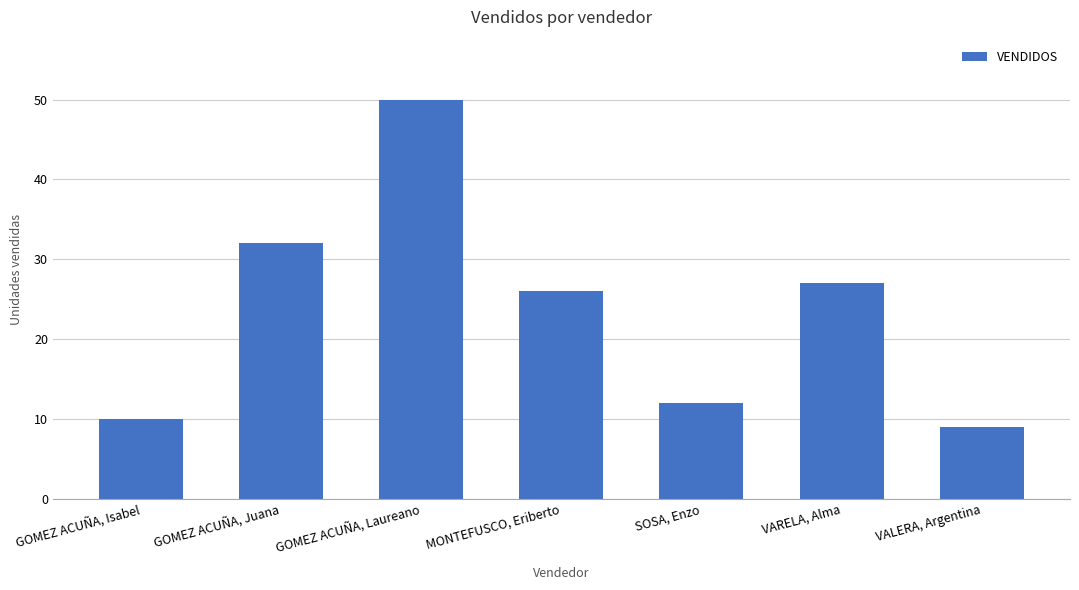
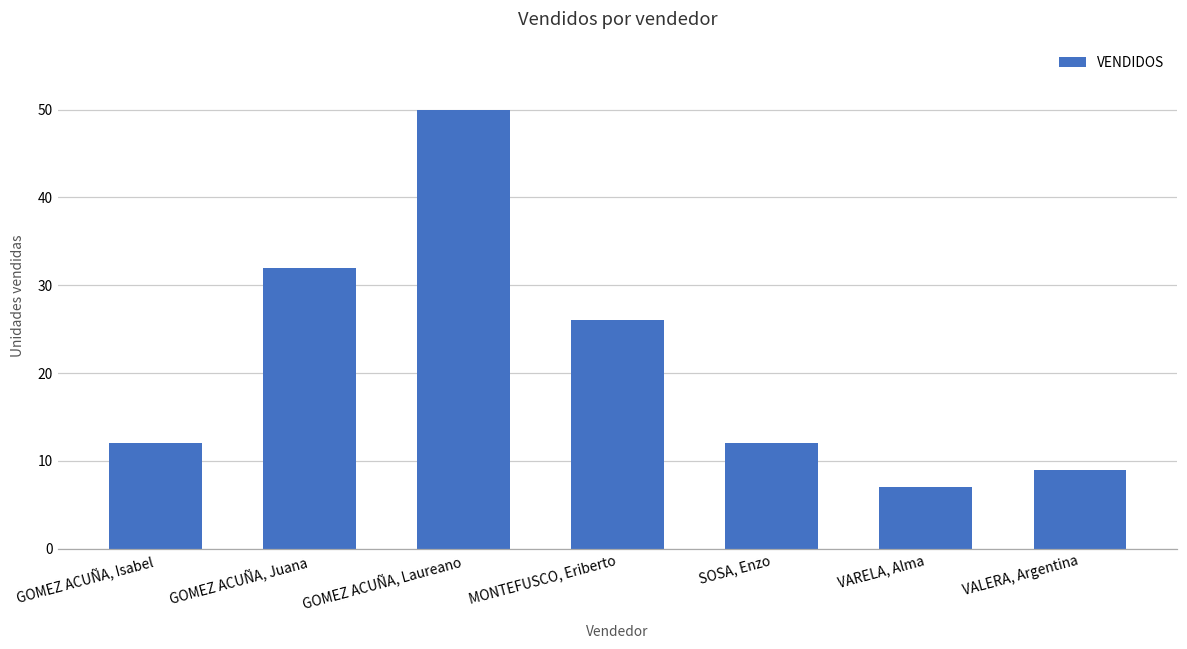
  {
-   "GOMEZ ACUÑA, Isabel": 10,
+   "GOMEZ ACUÑA, Isabel": 12,
    "GOMEZ ACUÑA, Juana": 32,
    "GOMEZ ACUÑA, Laureano": 50,
    "MONTEFUSCO, Eriberto": 26,
    "SOSA, Enzo": 12,
-   "VARELA, Alma": 27,
+   "VARELA, Alma": 7,
    "VALERA, Argentina": 9
  }
